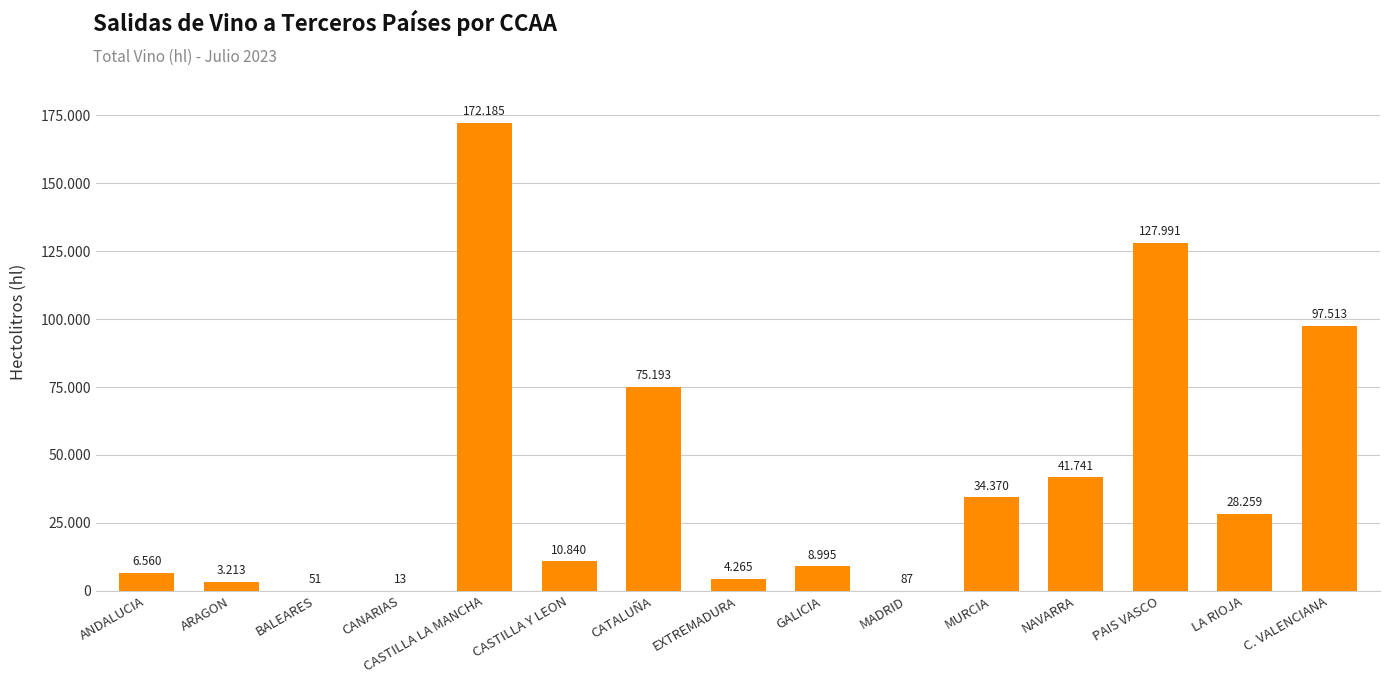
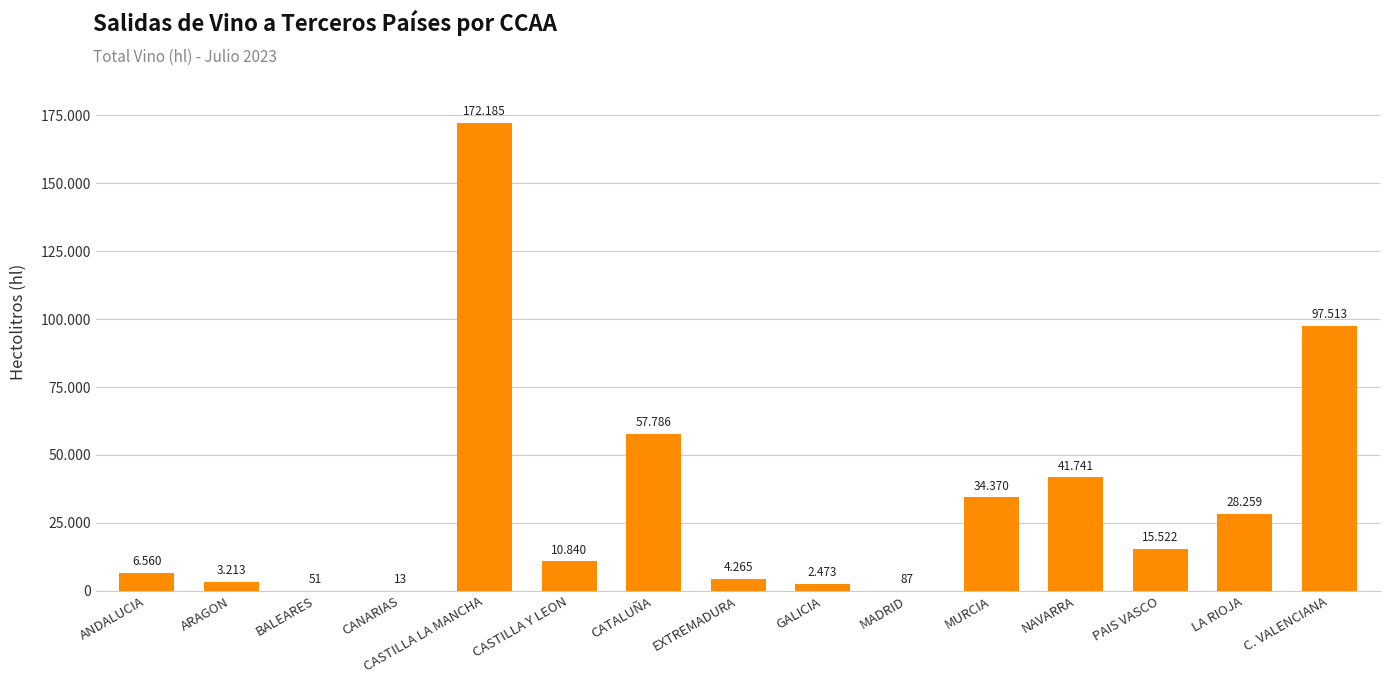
  {
    "BALEARES": 51,
    "CANARIAS": 13,
-   "CATALUÑA": 75.193,
-   "GALICIA": 8.995,
+   "CATALUÑA": 57.786,
+   "GALICIA": 2.473,
    "MADRID": 87,
-   "PAIS VASCO": 127.991
+   "PAIS VASCO": 15.522
  }
